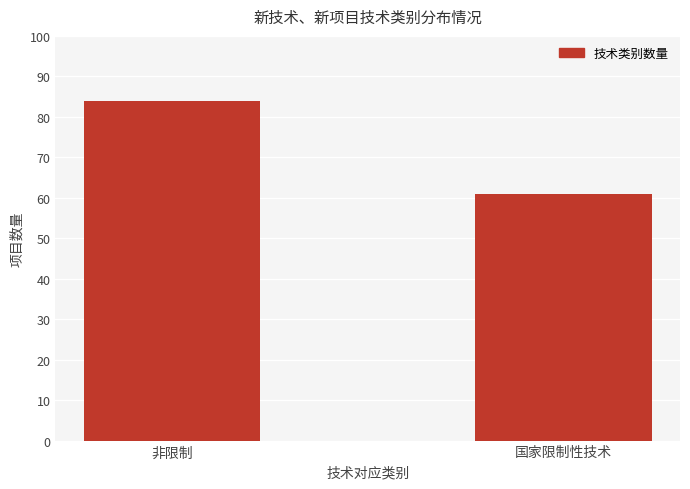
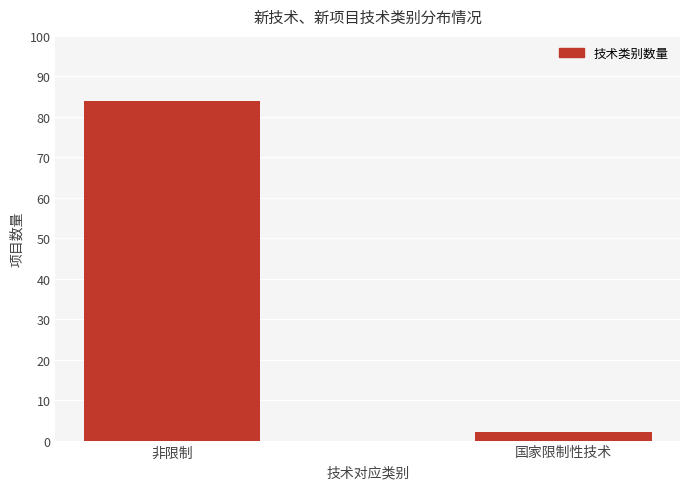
  {
    "非限制": 84,
-   "国家限制性技术": 61
+   "国家限制性技术": 2
  }
